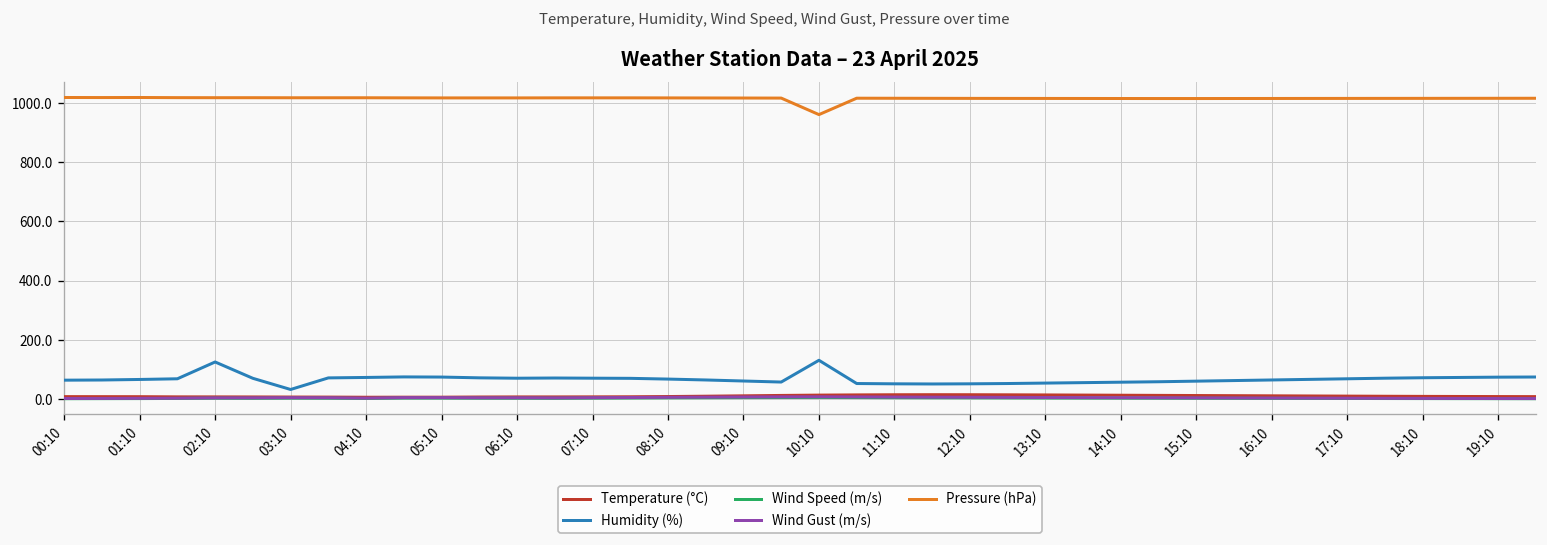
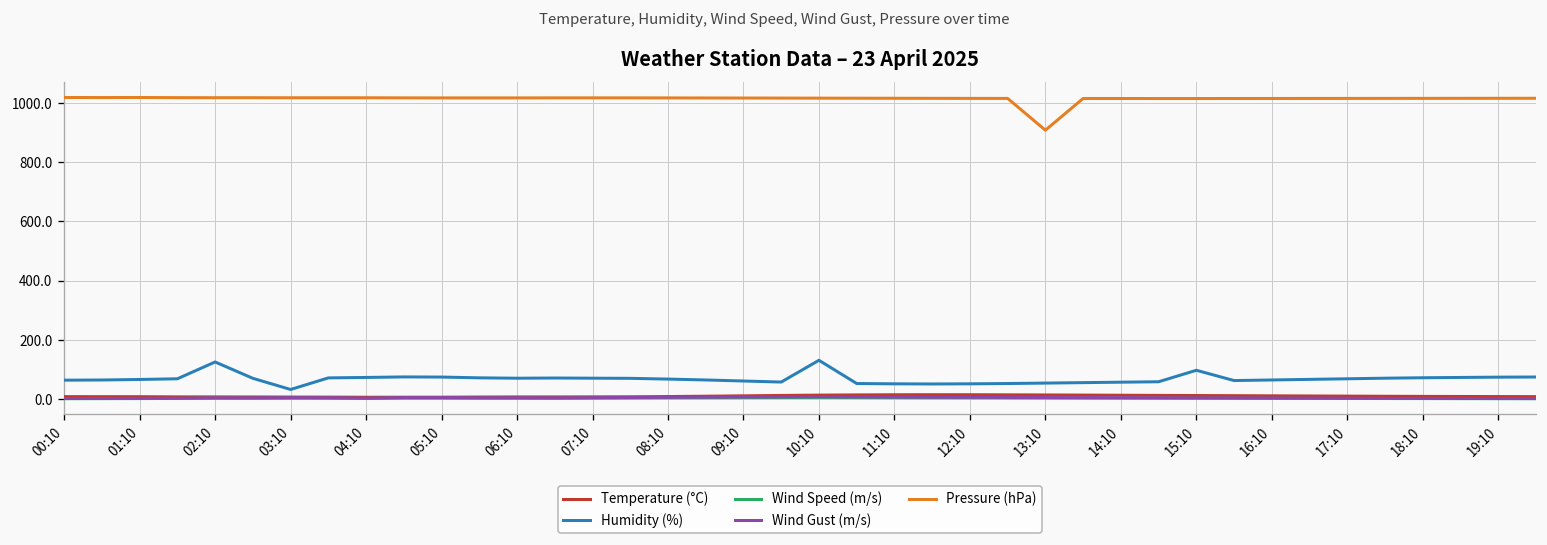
  {
    "Humidity (%)": {
      "00:10": 60,
      "01:10": 70,
      "02:10": 130,
      "03:10": 30,
      "04:10": 70,
      "05:10": 70,
      "06:10": 70,
      "07:10": 70,
      "08:10": 70,
      "09:10": 60,
      "10:10": 130,
      "11:10": 50,
      "12:10": 50,
      "13:10": 50,
      "14:10": 60,
-     "15:10": 60,
+     "15:10": 100,
      "16:10": 70,
      "17:10": 70,
      "18:10": 70,
      "19:10": 70
    },
    "Pressure (hPa)": {
      "00:10": 1020,
      "01:10": 1020,
      "02:10": 1020,
      "03:10": 1020,
      "04:10": 1020,
      "05:10": 1020,
      "06:10": 1020,
      "07:10": 1020,
      "08:10": 1020,
      "09:10": 1020,
-     "10:10": 960,
+     "10:10": 1020,
      "11:10": 1020,
      "12:10": 1020,
-     "13:10": 1010,
+     "13:10": 910,
      "14:10": 1010,
      "15:10": 1010,
      "16:10": 1010,
      "17:10": 1010,
      "18:10": 1020,
      "19:10": 1020
    }
  }
